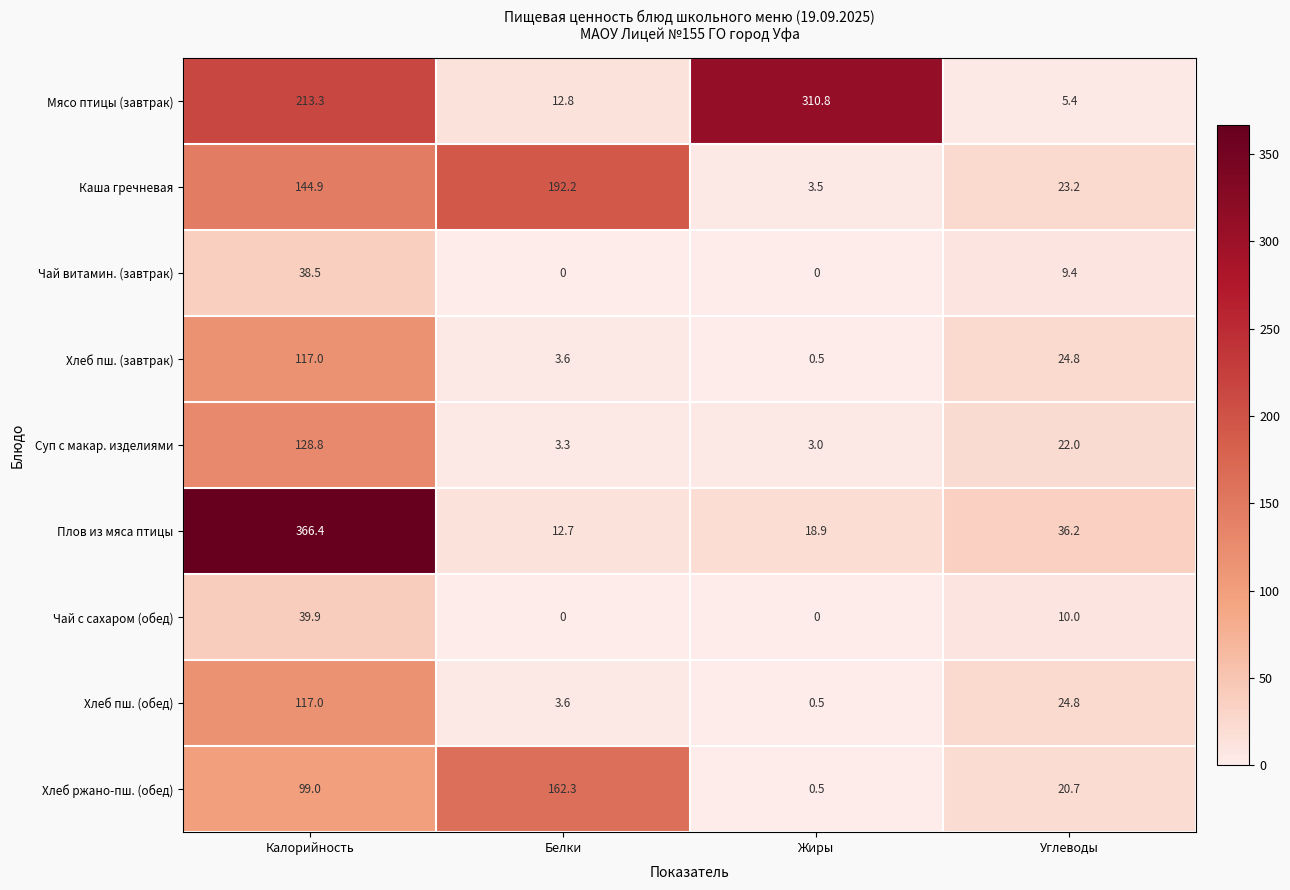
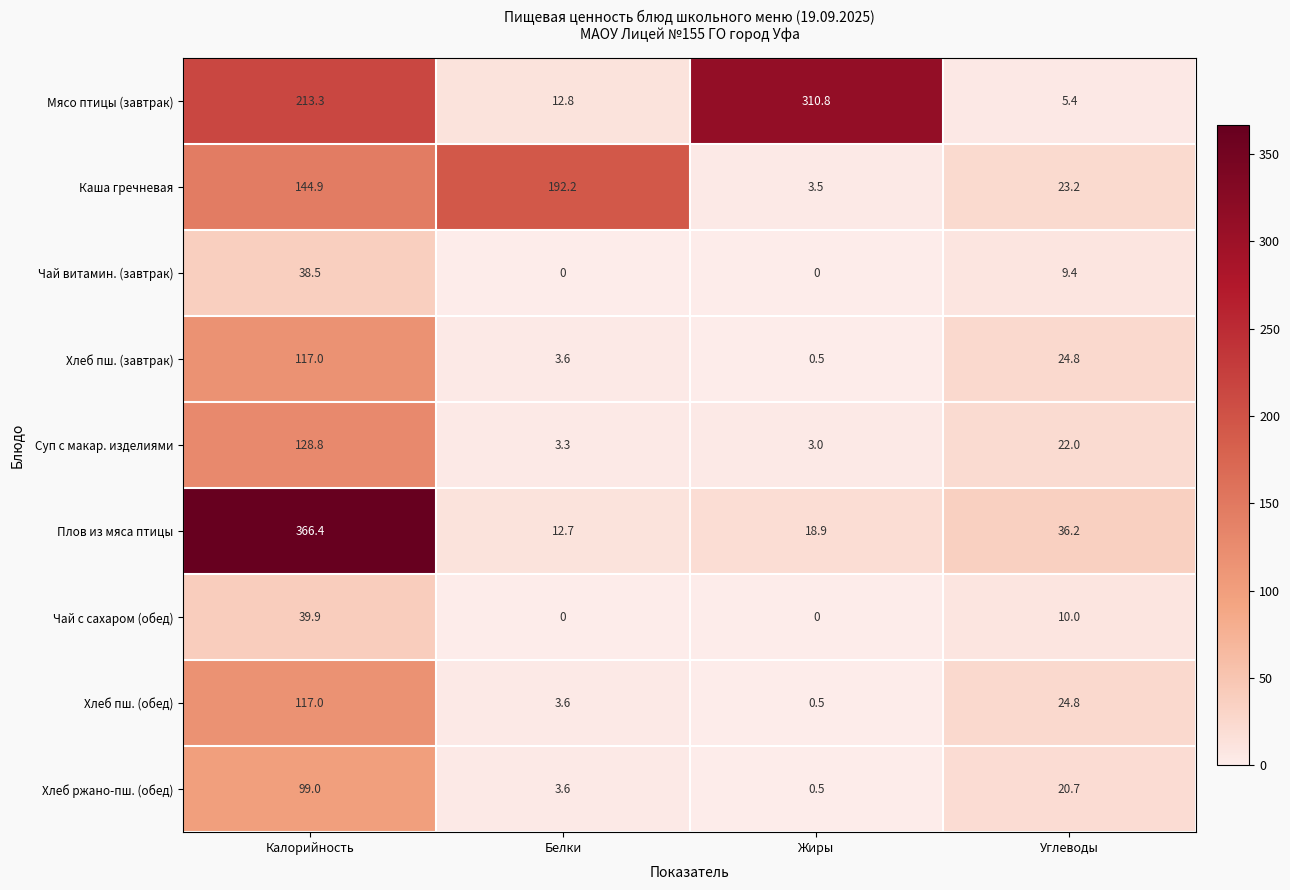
  {
    "Мясо птицы (завтрак)": {
      "Калорийность": 213.3,
      "Белки": 12.8,
      "Жиры": 310.8,
      "Углеводы": 5.4
    },
    "Каша гречневая": {
      "Калорийность": 144.9,
      "Белки": 192.2,
      "Жиры": 3.5,
      "Углеводы": 23.2
    },
    "Чай витамин. (завтрак)": {
      "Калорийность": 38.5,
      "Белки": 0,
      "Жиры": 0,
      "Углеводы": 9.4
    },
    "Хлеб пш. (завтрак)": {
      "Калорийность": 117.0,
      "Белки": 3.6,
      "Жиры": 0.5,
      "Углеводы": 24.8
    },
    "Суп с макар. изделиями": {
      "Калорийность": 128.8,
      "Белки": 3.3,
      "Жиры": 3.0,
      "Углеводы": 22.0
    },
    "Плов из мяса птицы": {
      "Калорийность": 366.4,
      "Белки": 12.7,
      "Жиры": 18.9,
      "Углеводы": 36.2
    },
    "Чай с сахаром (обед)": {
      "Калорийность": 39.9,
      "Белки": 0,
      "Жиры": 0,
      "Углеводы": 10.0
    },
    "Хлеб пш. (обед)": {
      "Калорийность": 117.0,
      "Белки": 3.6,
      "Жиры": 0.5,
      "Углеводы": 24.8
    },
    "Хлеб ржано-пш. (обед)": {
      "Калорийность": 99.0,
-     "Белки": 162.3,
+     "Белки": 3.6,
      "Жиры": 0.5,
      "Углеводы": 20.7
    }
  }
